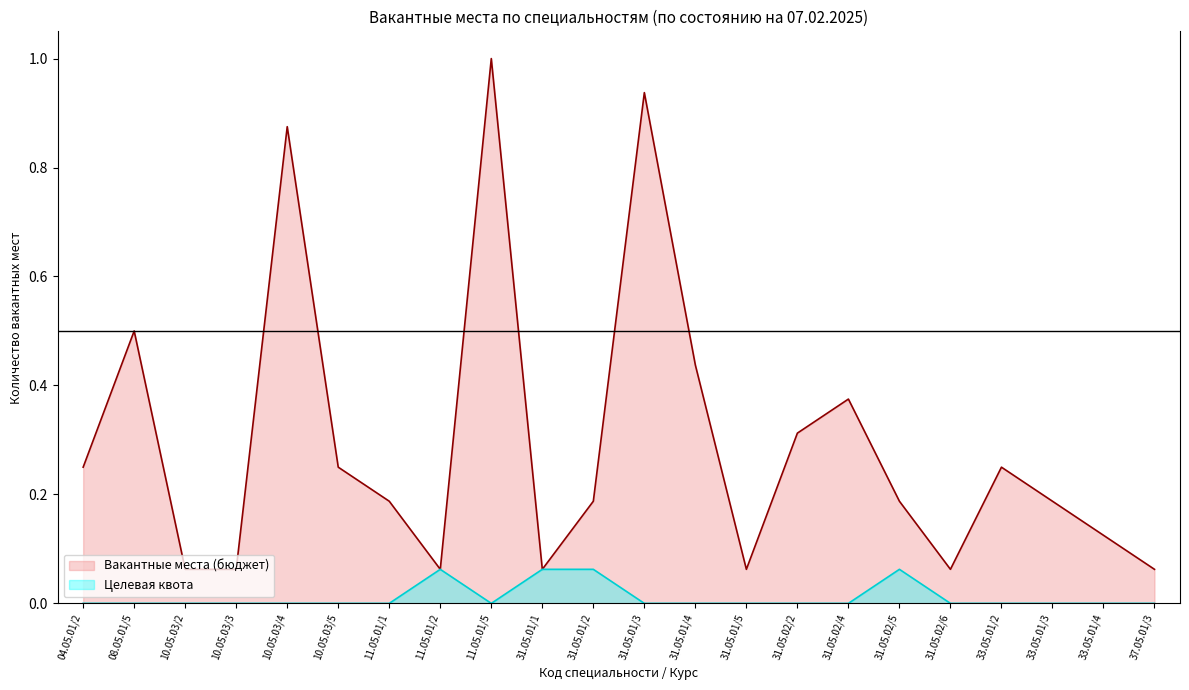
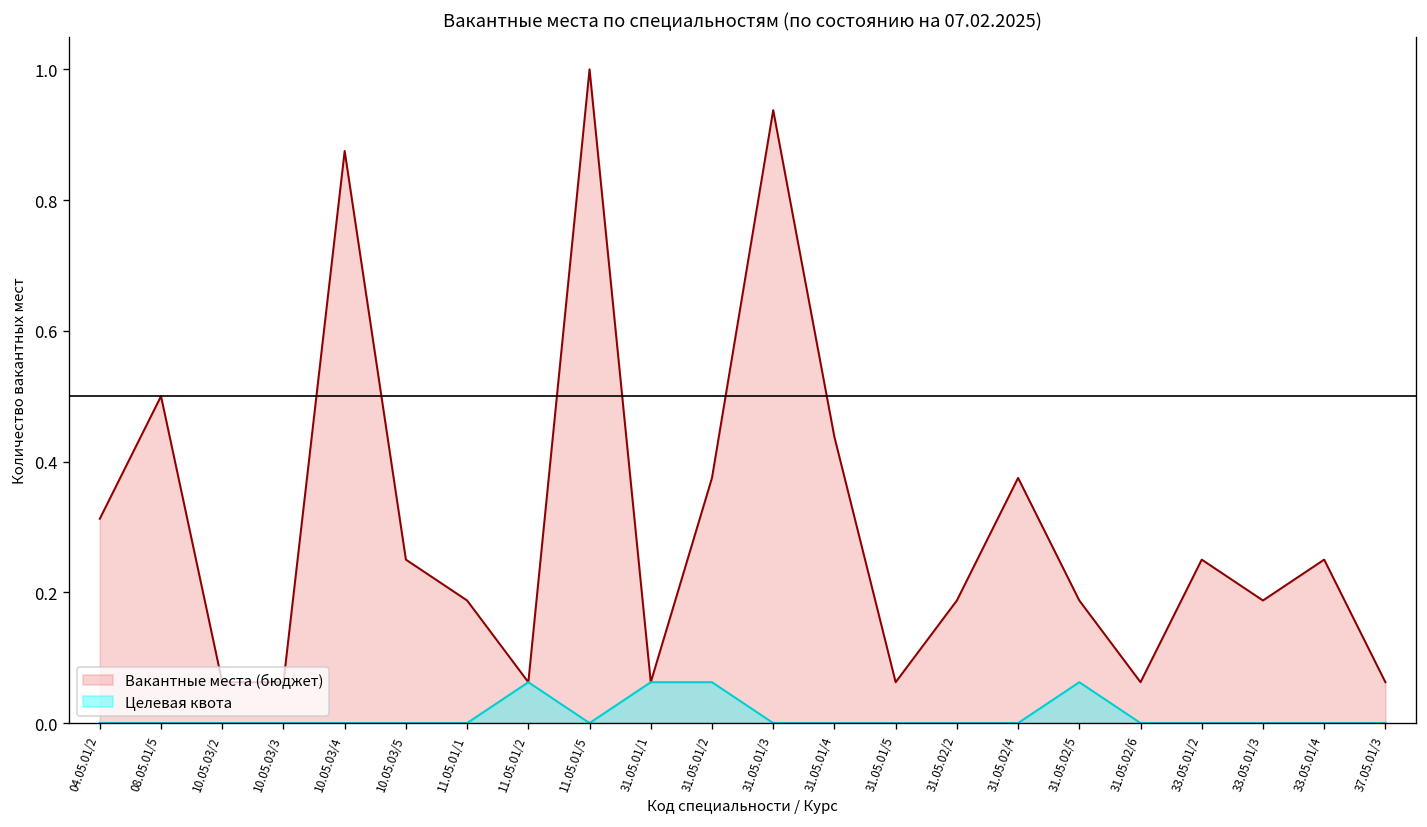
  {
    "Вакантные места (бюджет)": {
-     "04.05.01/2": 0.25,
+     "04.05.01/2": 0.31,
      "08.05.01/5": 0.50,
      "10.05.03/4": 0.88,
      "10.05.03/5": 0.25,
      "11.05.01/1": 0.19,
      "11.05.01/5": 1.00,
-     "31.05.01/2": 0.19,
+     "31.05.01/2": 0.38,
      "31.05.01/3": 0.94,
      "31.05.01/4": 0.44,
      "31.05.01/5": 0.06,
-     "31.05.02/2": 0.31,
+     "31.05.02/2": 0.19,
      "31.05.02/4": 0.38,
      "31.05.02/5": 0.19,
      "31.05.02/6": 0.06,
      "33.05.01/2": 0.25,
      "33.05.01/3": 0.19,
-     "33.05.01/4": 0.13,
+     "33.05.01/4": 0.25,
      "37.05.01/3": 0.06
    },
    "Целевая квота": {
      "04.05.01/2": 0.00,
      "08.05.01/5": 0.00,
      "10.05.03/2": 0.00,
      "10.05.03/3": 0.00,
      "10.05.03/4": 0.00,
      "10.05.03/5": 0.00,
      "11.05.01/1": 0.00,
      "11.05.01/5": 0.00,
      "31.05.01/2": 0.06,
      "31.05.01/3": 0.00,
      "31.05.01/4": 0.00,
      "31.05.01/5": 0.00,
      "31.05.02/2": 0.00,
      "31.05.02/4": 0.00,
      "31.05.02/5": 0.06,
      "31.05.02/6": 0.00,
      "33.05.01/2": 0.00,
      "33.05.01/3": 0.00,
      "33.05.01/4": 0.00,
      "37.05.01/3": 0.00
    }
  }
